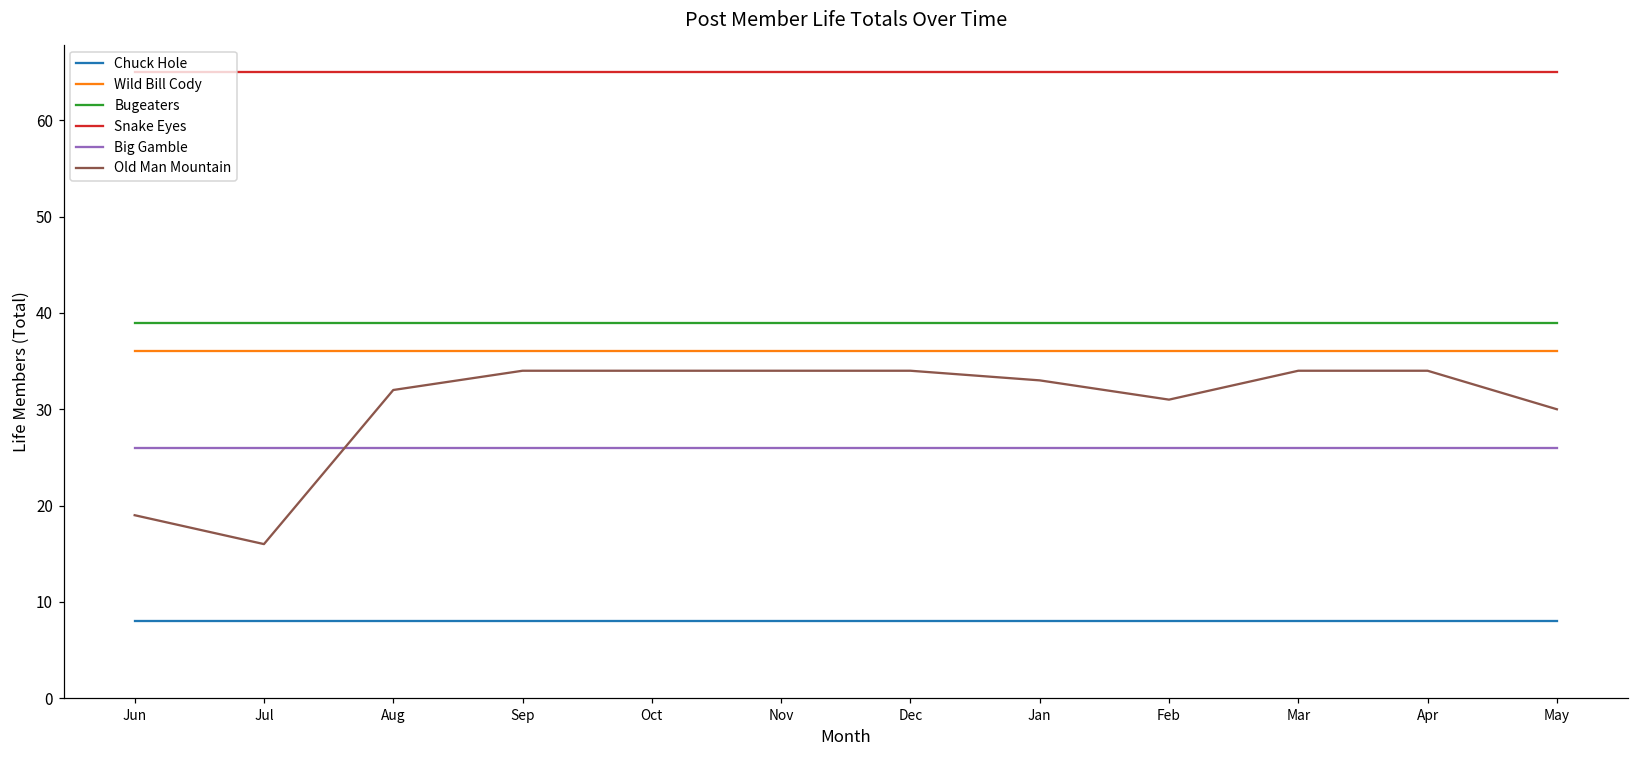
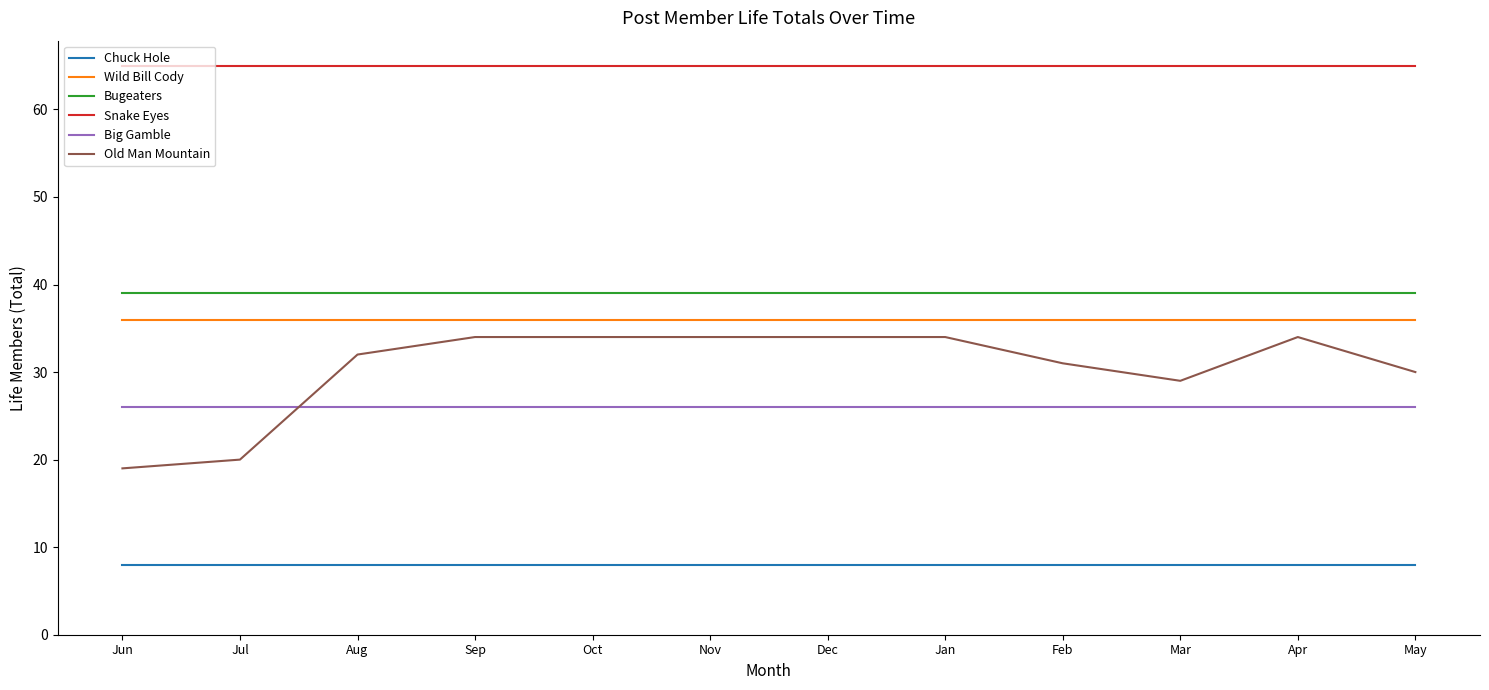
  {
    "Chuck Hole": {
      "Jun": 8,
      "Jul": 8,
      "Aug": 8,
      "Sep": 8,
      "Oct": 8,
      "Nov": 8,
      "Dec": 8,
      "Jan": 8,
      "Feb": 8,
      "Mar": 8,
      "Apr": 8,
      "May": 8
    },
    "Wild Bill Cody": {
      "Jun": 36,
      "Jul": 36,
      "Aug": 36,
      "Sep": 36,
      "Oct": 36,
      "Nov": 36,
      "Dec": 36,
      "Jan": 36,
      "Feb": 36,
      "Mar": 36,
      "Apr": 36,
      "May": 36
    },
    "Bugeaters": {
      "Jun": 39,
      "Jul": 39,
      "Aug": 39,
      "Sep": 39,
      "Oct": 39,
      "Nov": 39,
      "Dec": 39,
      "Jan": 39,
      "Feb": 39,
      "Mar": 39,
      "Apr": 39,
      "May": 39
    },
    "Snake Eyes": {
      "Jul": 65,
      "Aug": 65,
      "Sep": 65,
      "Oct": 65,
      "Nov": 65,
      "Dec": 65,
      "Jan": 65,
      "Feb": 65,
      "Mar": 65,
      "Apr": 65,
      "May": 65
    },
    "Big Gamble": {
      "Jun": 26,
      "Jul": 26,
      "Aug": 26,
      "Sep": 26,
      "Oct": 26,
      "Nov": 26,
      "Dec": 26,
      "Jan": 26,
      "Feb": 26,
      "Mar": 26,
      "Apr": 26,
      "May": 26
    },
    "Old Man Mountain": {
      "Jun": 19,
-     "Jul": 16,
+     "Jul": 20,
      "Aug": 32,
      "Sep": 34,
      "Oct": 34,
      "Nov": 34,
      "Dec": 34,
-     "Jan": 33,
+     "Jan": 34,
      "Feb": 31,
-     "Mar": 34,
+     "Mar": 29,
      "Apr": 34,
      "May": 30
    }
  }
